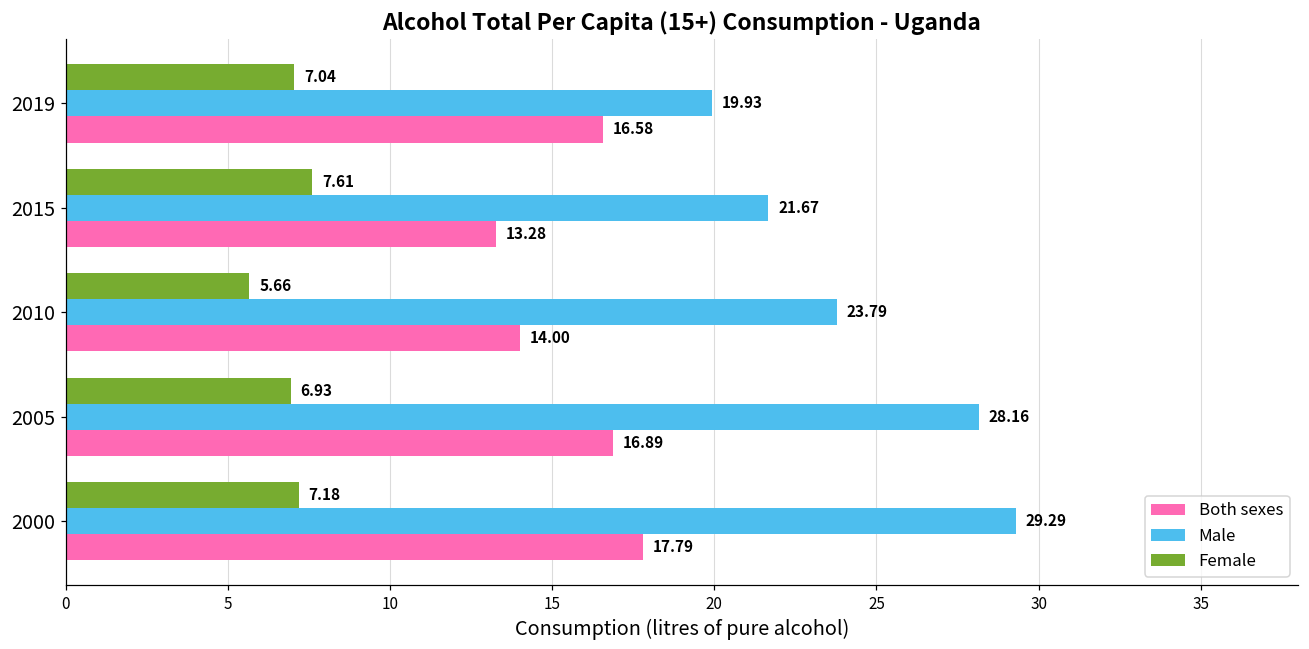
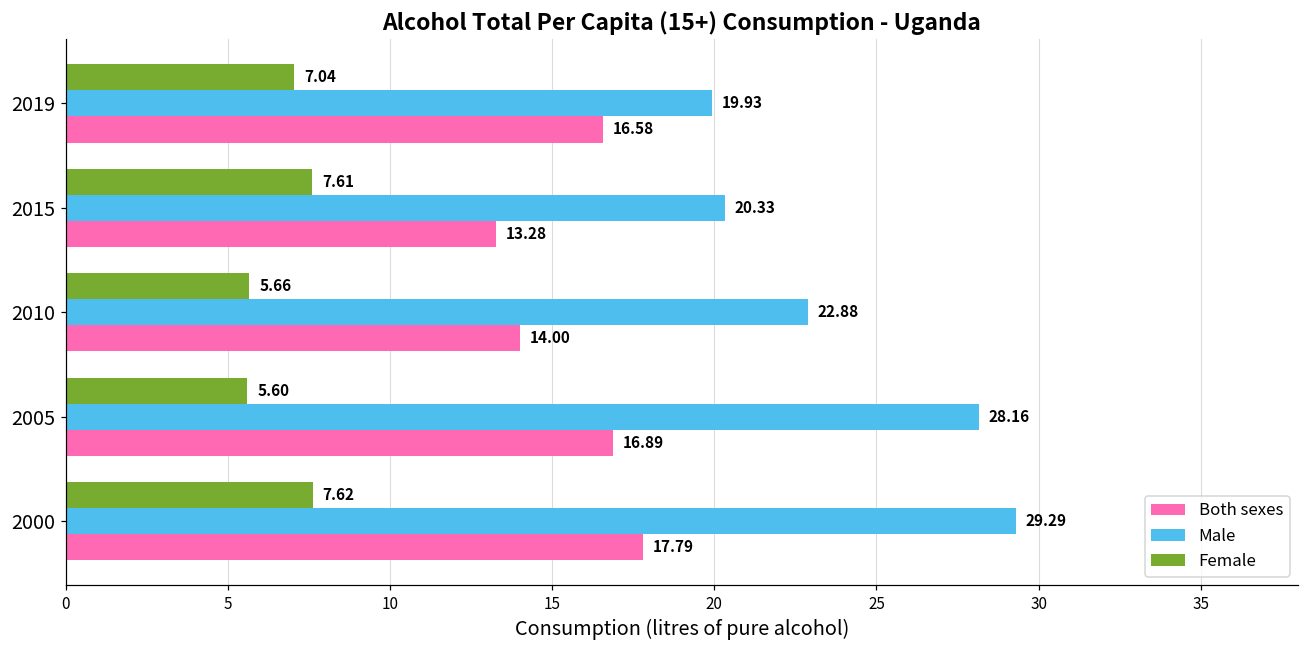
  {
    "Both sexes": {
      "2019": 16.58,
      "2015": 13.28,
      "2010": 14.00,
      "2005": 16.89,
      "2000": 17.79
    },
    "Male": {
      "2019": 19.93,
-     "2015": 21.67,
-     "2010": 23.79,
+     "2015": 20.33,
+     "2010": 22.88,
      "2005": 28.16,
      "2000": 29.29
    },
    "Female": {
      "2019": 7.04,
      "2015": 7.61,
      "2010": 5.66,
-     "2005": 6.93,
-     "2000": 7.18
+     "2005": 5.60,
+     "2000": 7.62
    }
  }
